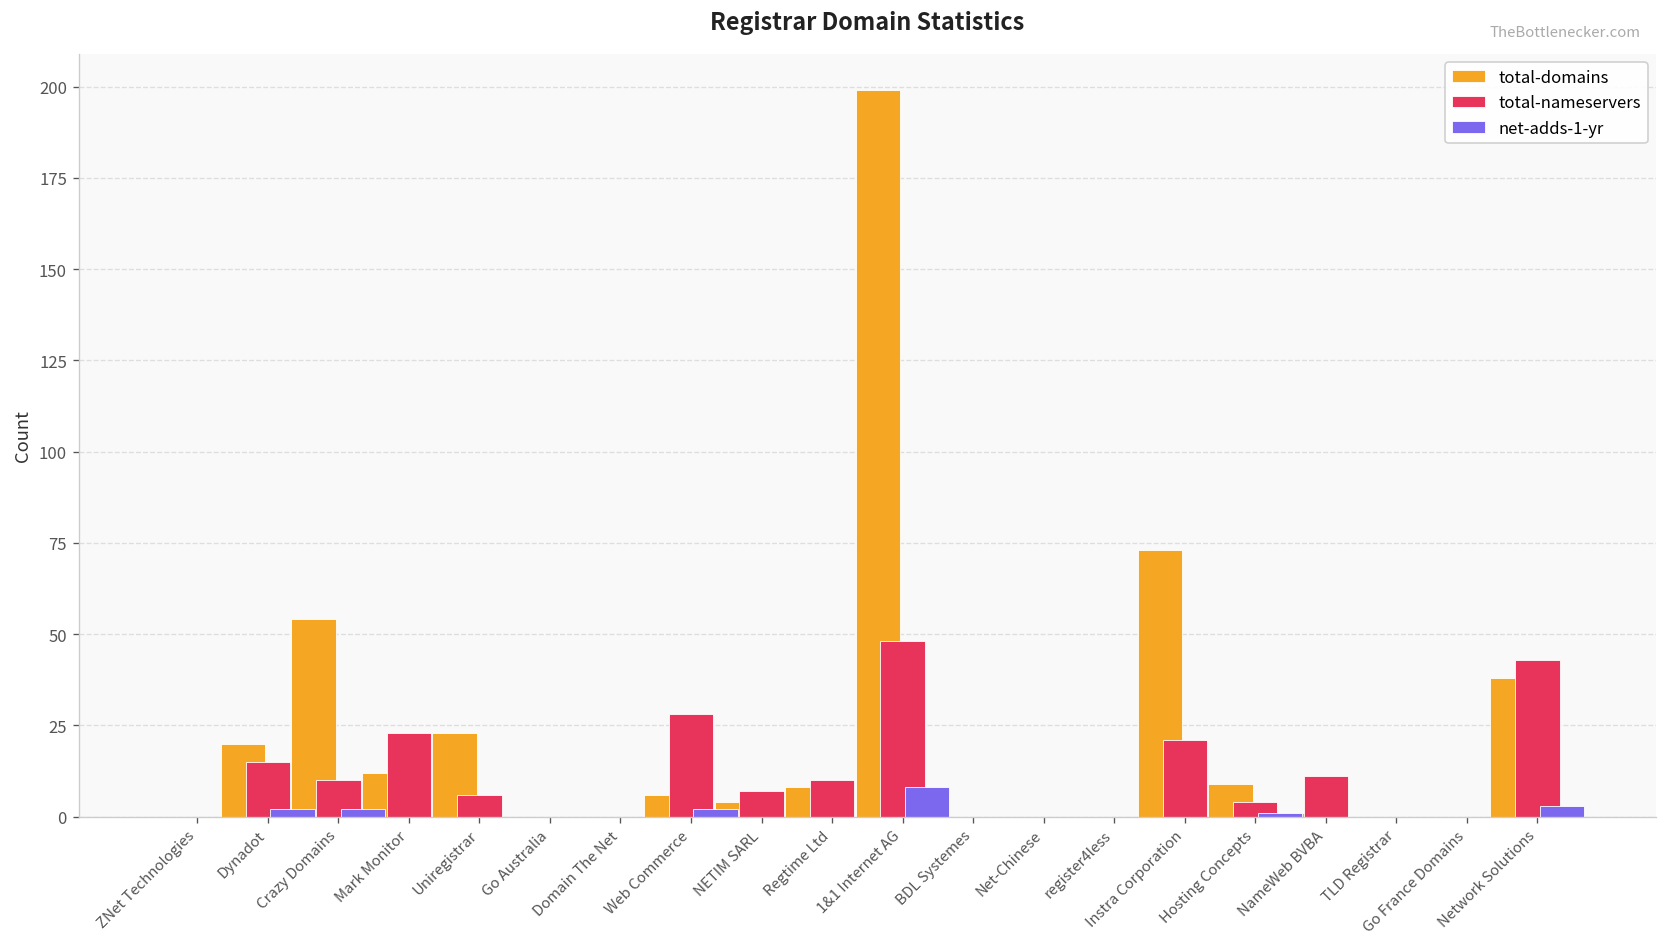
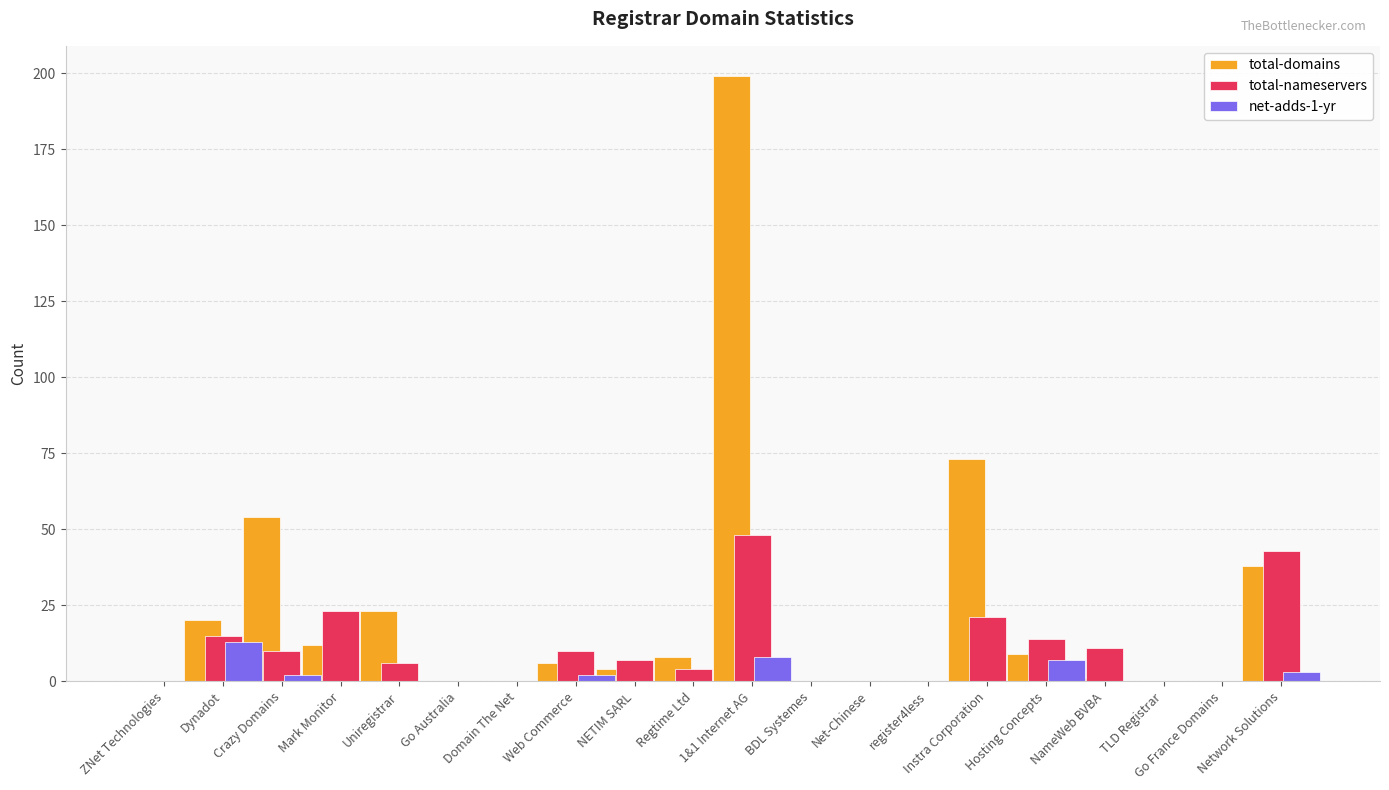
  {
    "total-domains": {
      "ZNet Technologies": 0,
      "Dynadot": 20,
      "Crazy Domains": 54,
      "Mark Monitor": 12,
      "Uniregistrar": 23,
      "Go Australia": 0,
      "Domain The Net": 0,
      "Web Commerce": 6,
      "NETIM SARL": 4,
      "Regtime Ltd": 8,
      "1&1 Internet AG": 199,
      "BDL Systemes": 0,
      "Net-Chinese": 0,
      "register4less": 0,
      "Instra Corporation": 73,
      "Hosting Concepts": 9,
      "NameWeb BVBA": 1,
      "TLD Registrar": 0,
      "Go France Domains": 0,
      "Network Solutions": 38
    },
    "total-nameservers": {
      "ZNet Technologies": 0,
      "Dynadot": 15,
      "Crazy Domains": 10,
      "Mark Monitor": 23,
      "Uniregistrar": 6,
      "Go Australia": 0,
      "Domain The Net": 0,
-     "Web Commerce": 28,
+     "Web Commerce": 10,
      "NETIM SARL": 7,
-     "Regtime Ltd": 10,
+     "Regtime Ltd": 4,
      "1&1 Internet AG": 48,
      "BDL Systemes": 0,
      "Net-Chinese": 0,
      "register4less": 0,
      "Instra Corporation": 21,
-     "Hosting Concepts": 4,
+     "Hosting Concepts": 14,
      "NameWeb BVBA": 11,
      "TLD Registrar": 0,
      "Go France Domains": 0,
      "Network Solutions": 43
    },
    "net-adds-1-yr": {
      "ZNet Technologies": 0,
-     "Dynadot": 2,
+     "Dynadot": 13,
      "Crazy Domains": 2,
      "Mark Monitor": 0,
      "Uniregistrar": 0,
      "Go Australia": 0,
      "Domain The Net": 0,
      "Web Commerce": 2,
      "NETIM SARL": 0,
      "Regtime Ltd": 0,
      "1&1 Internet AG": 8,
      "BDL Systemes": 0,
      "Net-Chinese": 0,
      "register4less": 0,
      "Instra Corporation": 0,
-     "Hosting Concepts": 1,
+     "Hosting Concepts": 7,
      "NameWeb BVBA": 0,
      "TLD Registrar": 0,
      "Go France Domains": 0,
      "Network Solutions": 3
    }
  }
